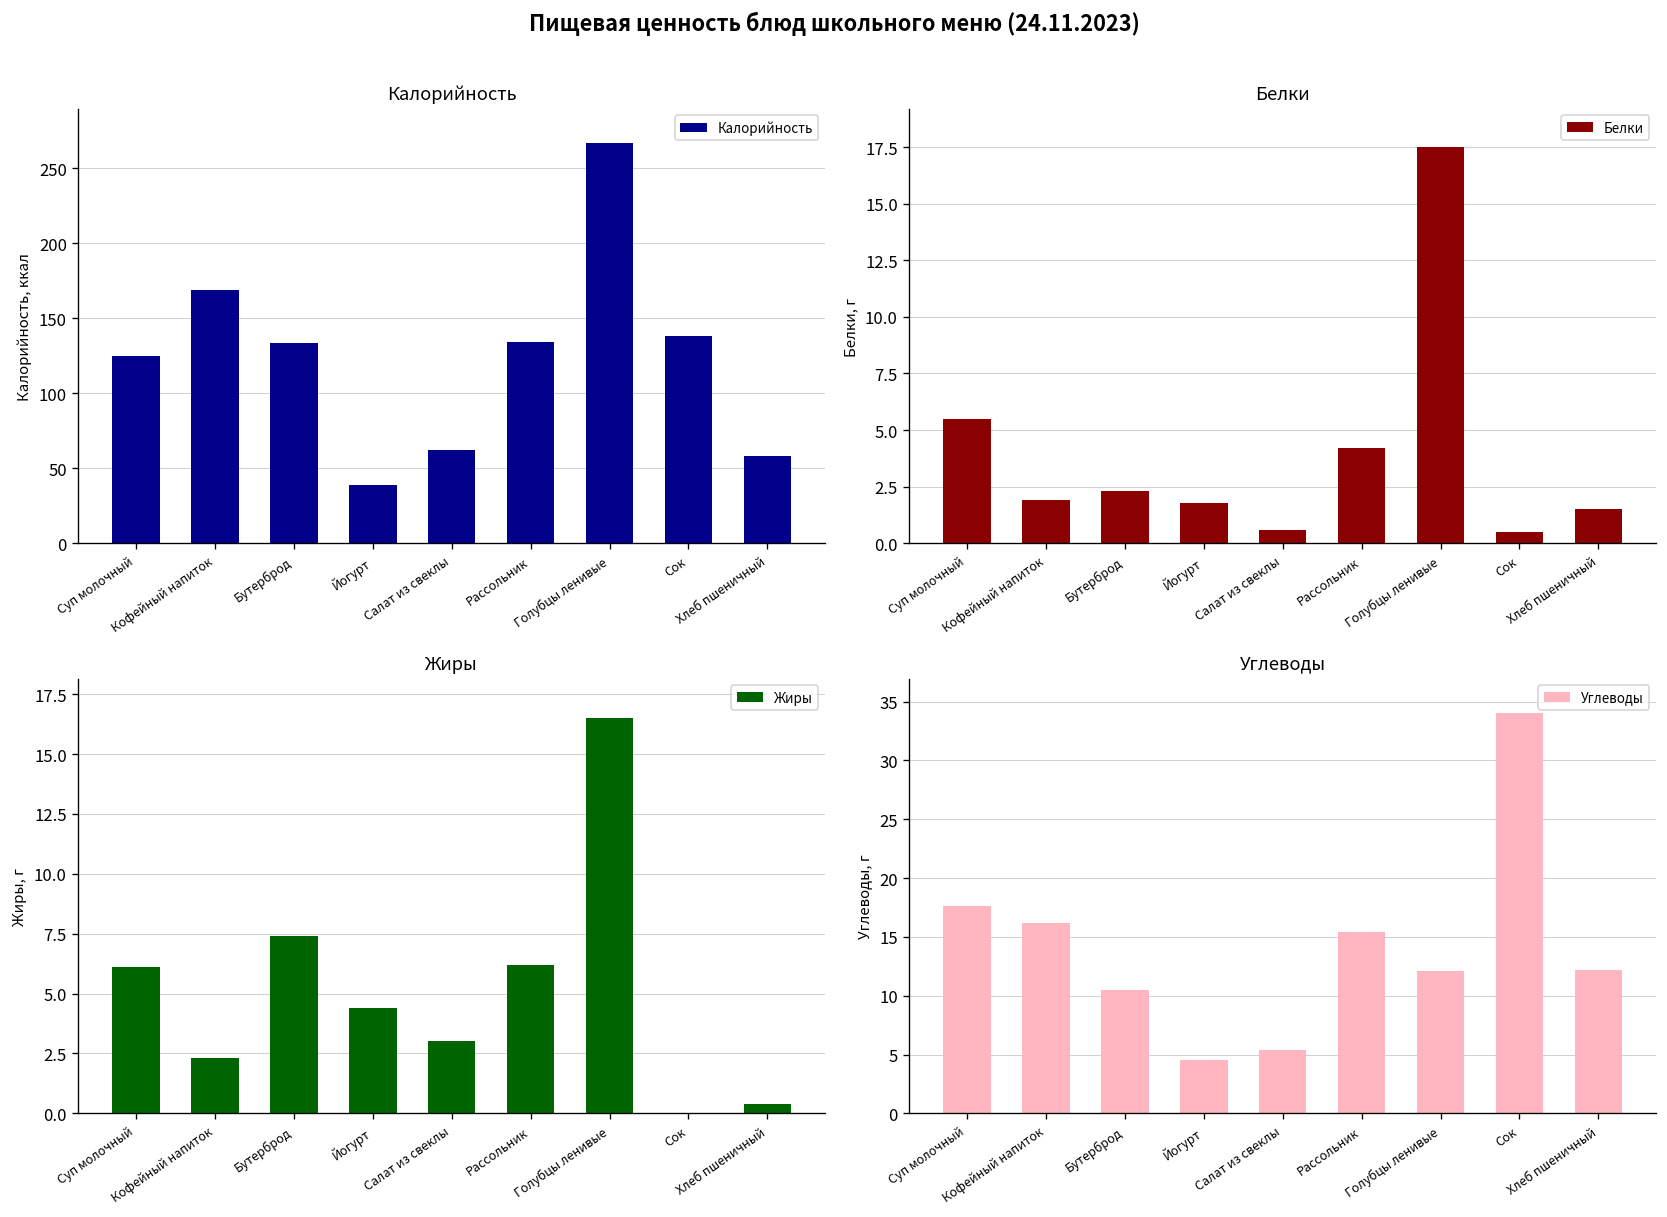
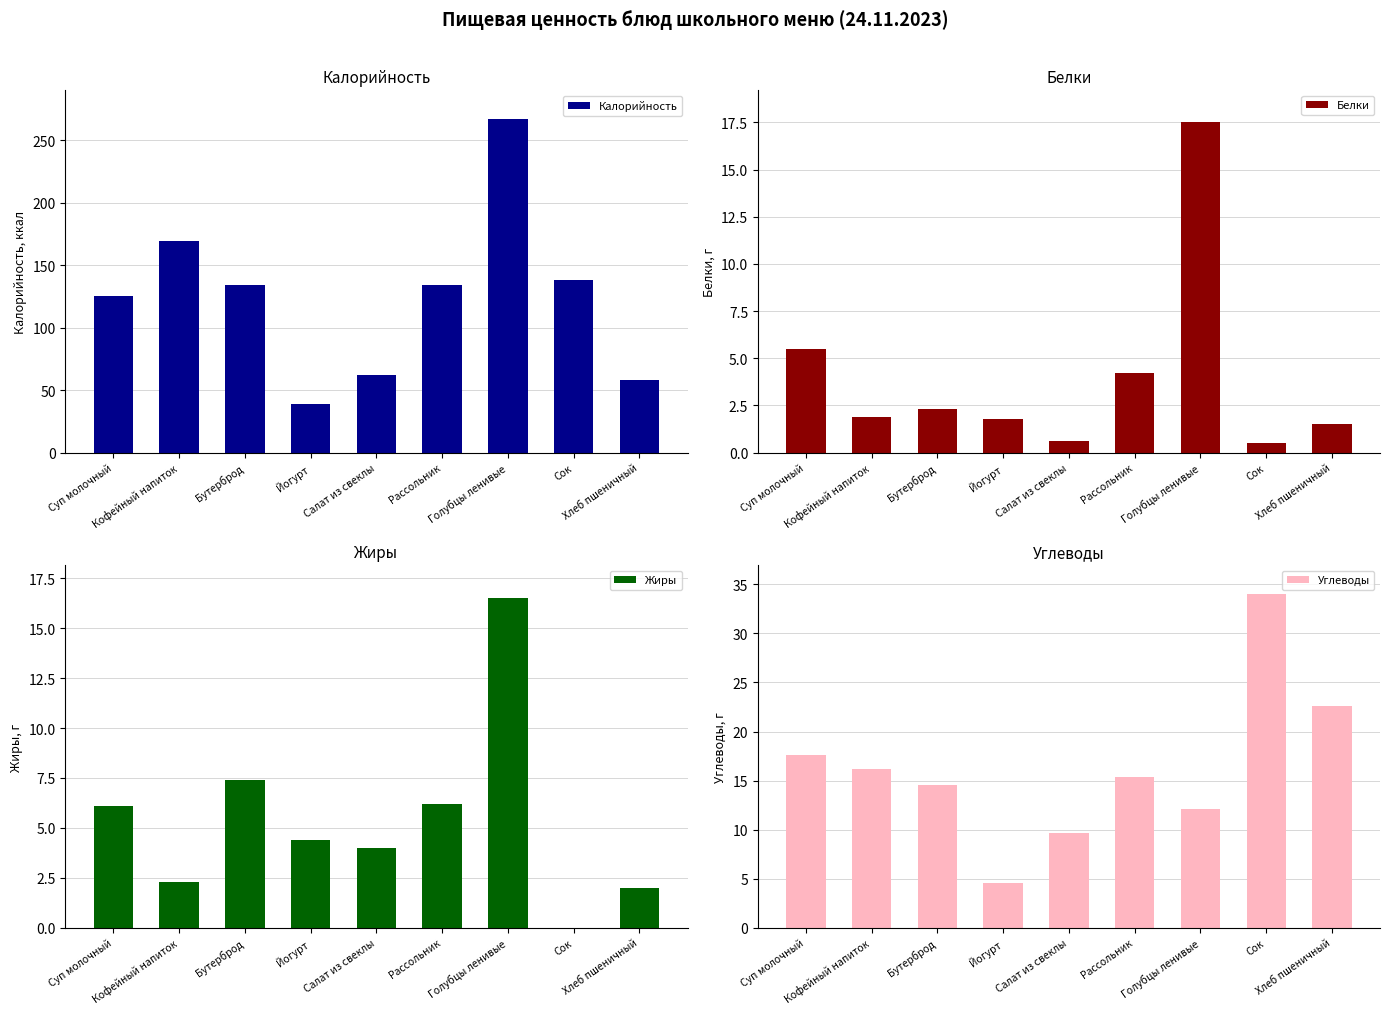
  {
    "Калорийность": {
      "Суп молочный": 125,
      "Кофейный напиток": 169,
      "Бутерброд": 134,
      "Йогурт": 39,
      "Салат из свеклы": 62,
      "Рассольник": 134,
      "Голубцы ленивые": 267,
      "Сок": 138,
      "Хлеб пшеничный": 58
    },
    "Белки": {
      "Суп молочный": 5.5,
      "Кофейный напиток": 1.9,
      "Бутерброд": 2.3,
      "Йогурт": 1.8,
      "Салат из свеклы": 0.6,
      "Рассольник": 4.2,
      "Голубцы ленивые": 17.5,
      "Сок": 0.5,
      "Хлеб пшеничный": 1.5
    },
    "Жиры": {
      "Суп молочный": 6.1,
      "Кофейный напиток": 2.3,
      "Бутерброд": 7.4,
      "Йогурт": 4.4,
-     "Салат из свеклы": 3,
+     "Салат из свеклы": 4,
      "Рассольник": 6.2,
      "Голубцы ленивые": 16.5,
      "Сок": 0.0,
-     "Хлеб пшеничный": 0.4
+     "Хлеб пшеничный": 2.0
    },
    "Углеводы": {
      "Суп молочный": 18,
      "Кофейный напиток": 16,
-     "Бутерброд": 11,
+     "Бутерброд": 15,
      "Йогурт": 5,
-     "Салат из свеклы": 5,
+     "Салат из свеклы": 10,
      "Рассольник": 15,
      "Голубцы ленивые": 12,
      "Сок": 34,
-     "Хлеб пшеничный": 12
+     "Хлеб пшеничный": 23
    }
  }
